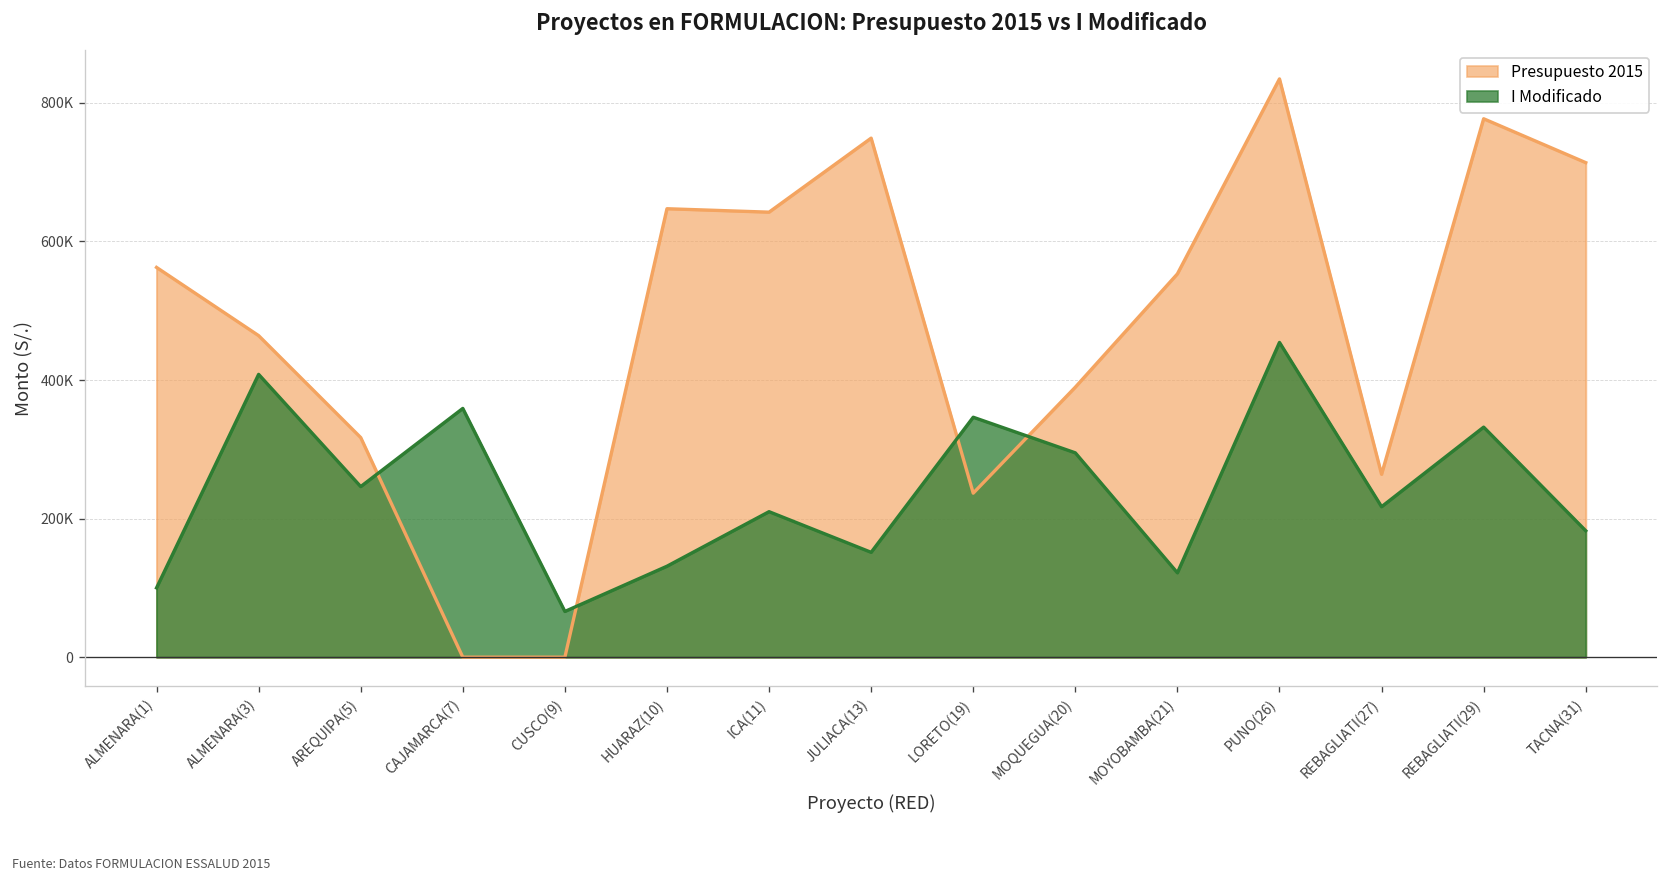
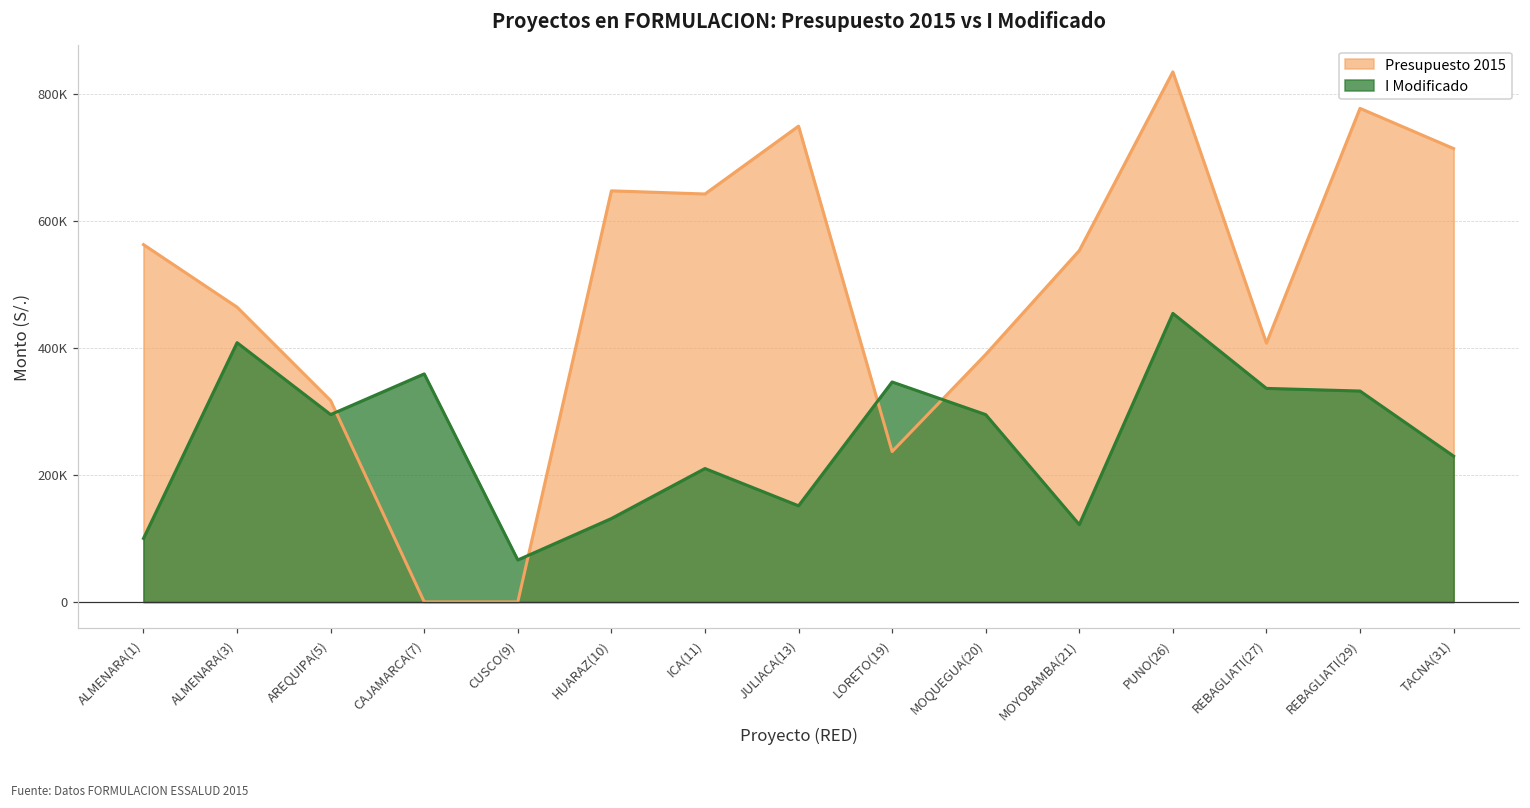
  {
    "Presupuesto 2015": {
      "ALMENARA(1)": 560000,
      "ALMENARA(3)": 460000,
      "AREQUIPA(5)": 320000,
      "CAJAMARCA(7)": 0,
      "CUSCO(9)": 0,
      "HUARAZ(10)": 650000,
      "ICA(11)": 640000,
      "JULIACA(13)": 750000,
      "LORETO(19)": 240000,
      "MOQUEGUA(20)": 390000,
      "MOYOBAMBA(21)": 550000,
      "PUNO(26)": 830000,
-     "REBAGLIATI(27)": 260000,
+     "REBAGLIATI(27)": 410000,
      "REBAGLIATI(29)": 780000,
      "TACNA(31)": 710000
    },
    "I Modificado": {
      "ALMENARA(1)": 100000,
      "ALMENARA(3)": 410000,
-     "AREQUIPA(5)": 250000,
+     "AREQUIPA(5)": 290000,
      "CAJAMARCA(7)": 360000,
      "CUSCO(9)": 70000,
      "HUARAZ(10)": 130000,
      "ICA(11)": 210000,
      "JULIACA(13)": 150000,
      "LORETO(19)": 350000,
      "MOQUEGUA(20)": 290000,
      "MOYOBAMBA(21)": 120000,
      "PUNO(26)": 450000,
-     "REBAGLIATI(27)": 220000,
+     "REBAGLIATI(27)": 340000,
      "REBAGLIATI(29)": 330000,
-     "TACNA(31)": 180000
+     "TACNA(31)": 230000
    }
  }
